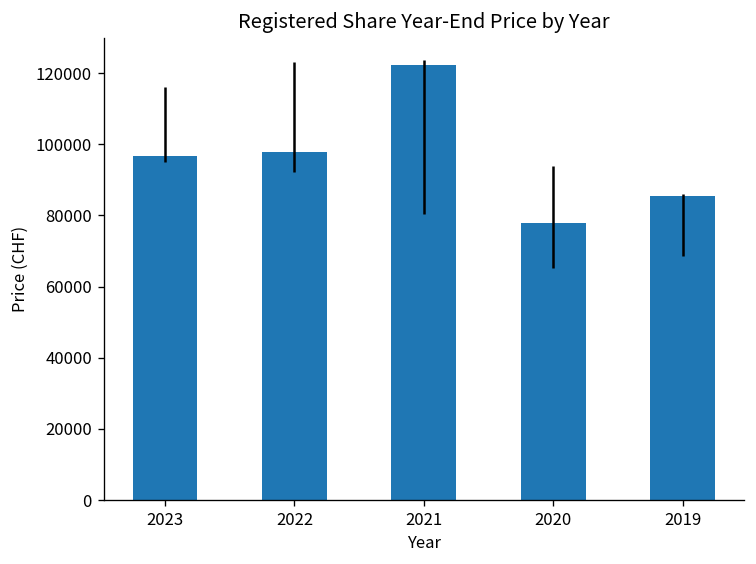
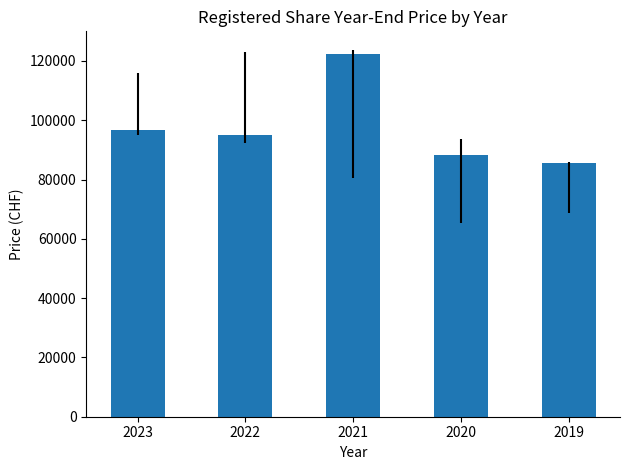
  {
    "2023": 97000,
-   "2022": 98000,
+   "2022": 95000,
    "2021": 122000,
-   "2020": 78000,
+   "2020": 88000,
    "2019": 86000
  }
